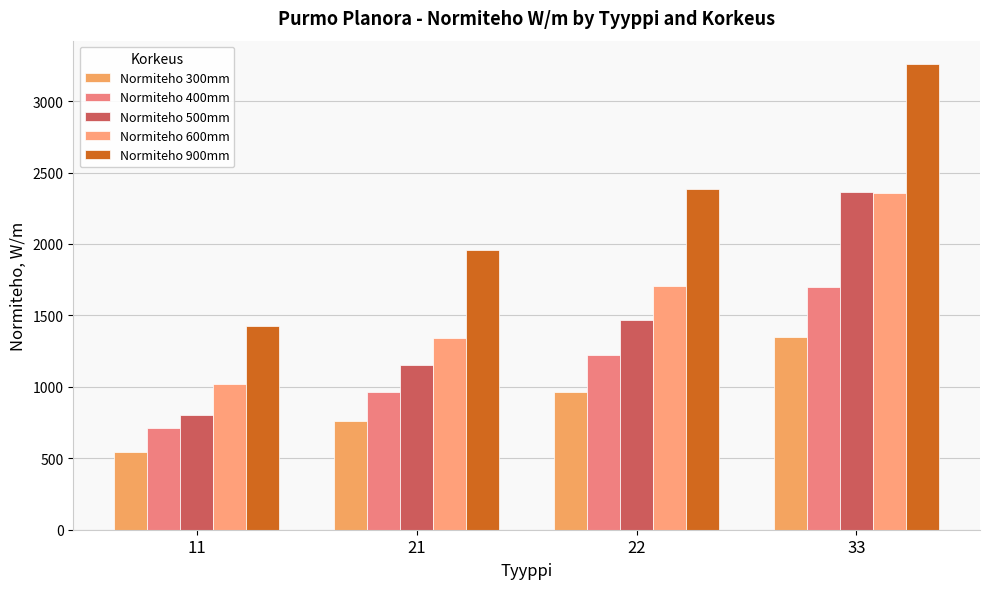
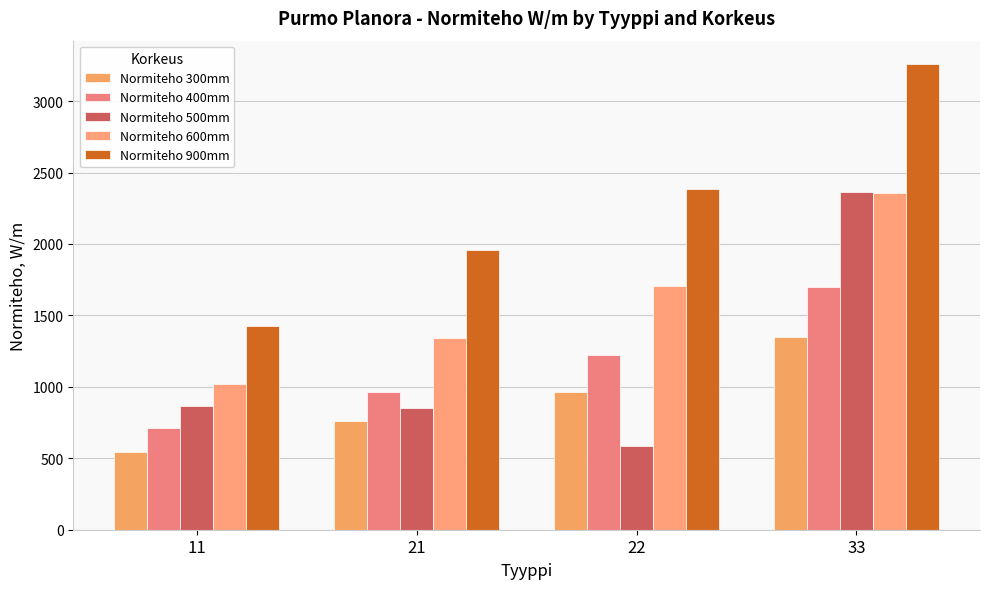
  {
    "Normiteho 500mm": {
-     "11": 800,
-     "21": 1160,
-     "22": 1470,
+     "11": 870,
+     "21": 850,
+     "22": 590,
      "33": 2370
    },
    "Normiteho 900mm": {
      "11": 1430,
      "21": 1960,
      "22": 2390,
      "33": 3260
    }
  }
